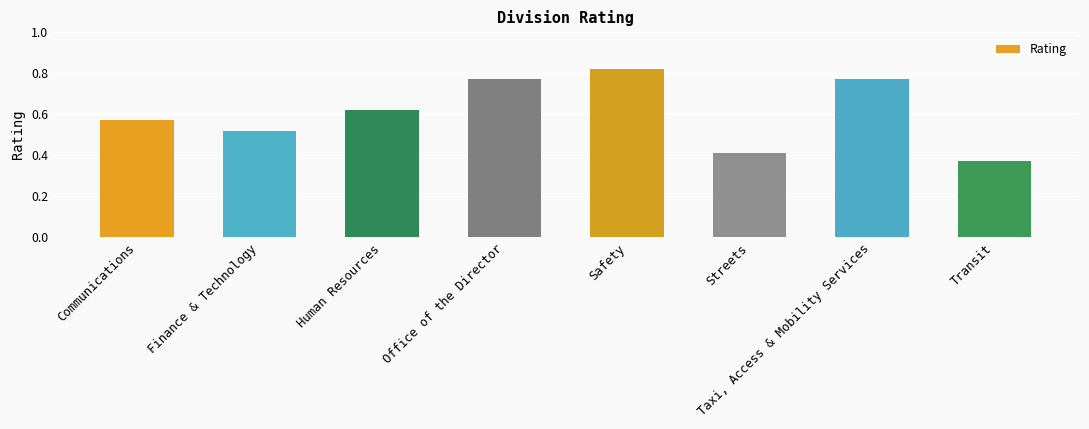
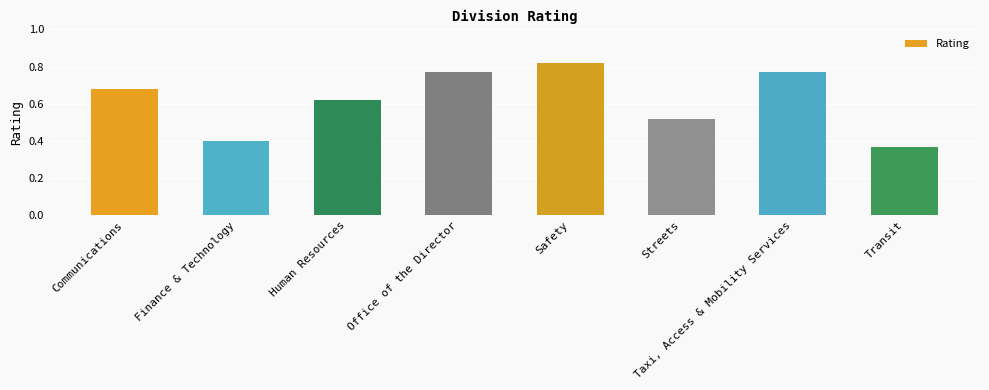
  {
-   "Communications": 0.57,
-   "Finance & Technology": 0.52,
+   "Communications": 0.68,
+   "Finance & Technology": 0.40,
    "Human Resources": 0.62,
    "Office of the Director": 0.77,
    "Safety": 0.82,
-   "Streets": 0.41,
+   "Streets": 0.52,
    "Taxi, Access & Mobility Services": 0.77,
    "Transit": 0.37
  }
